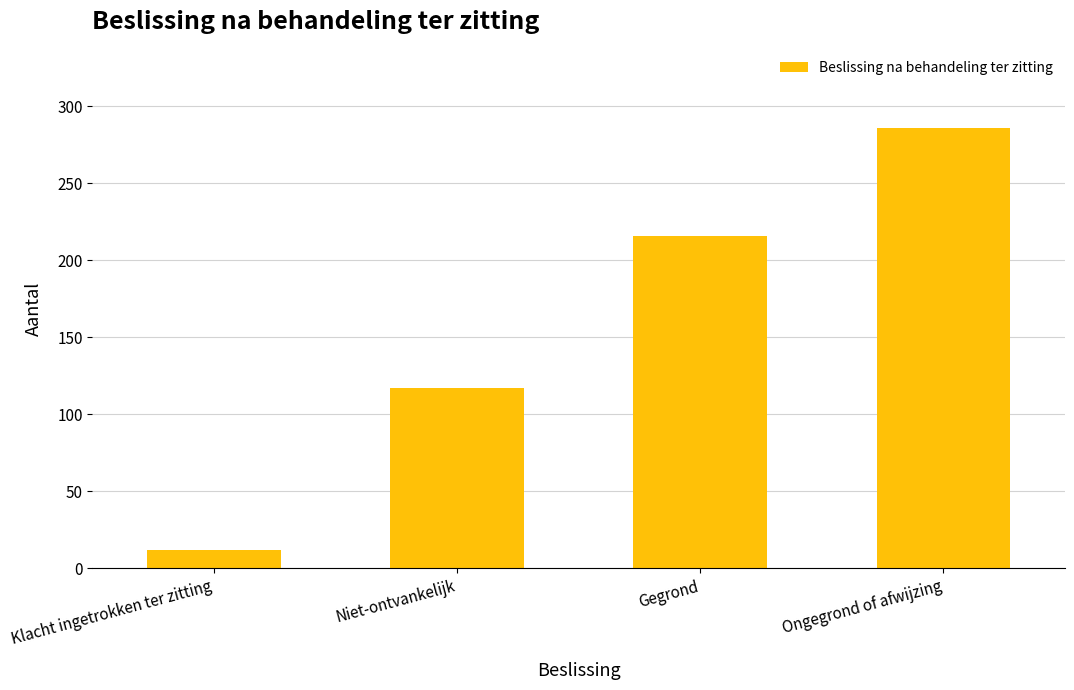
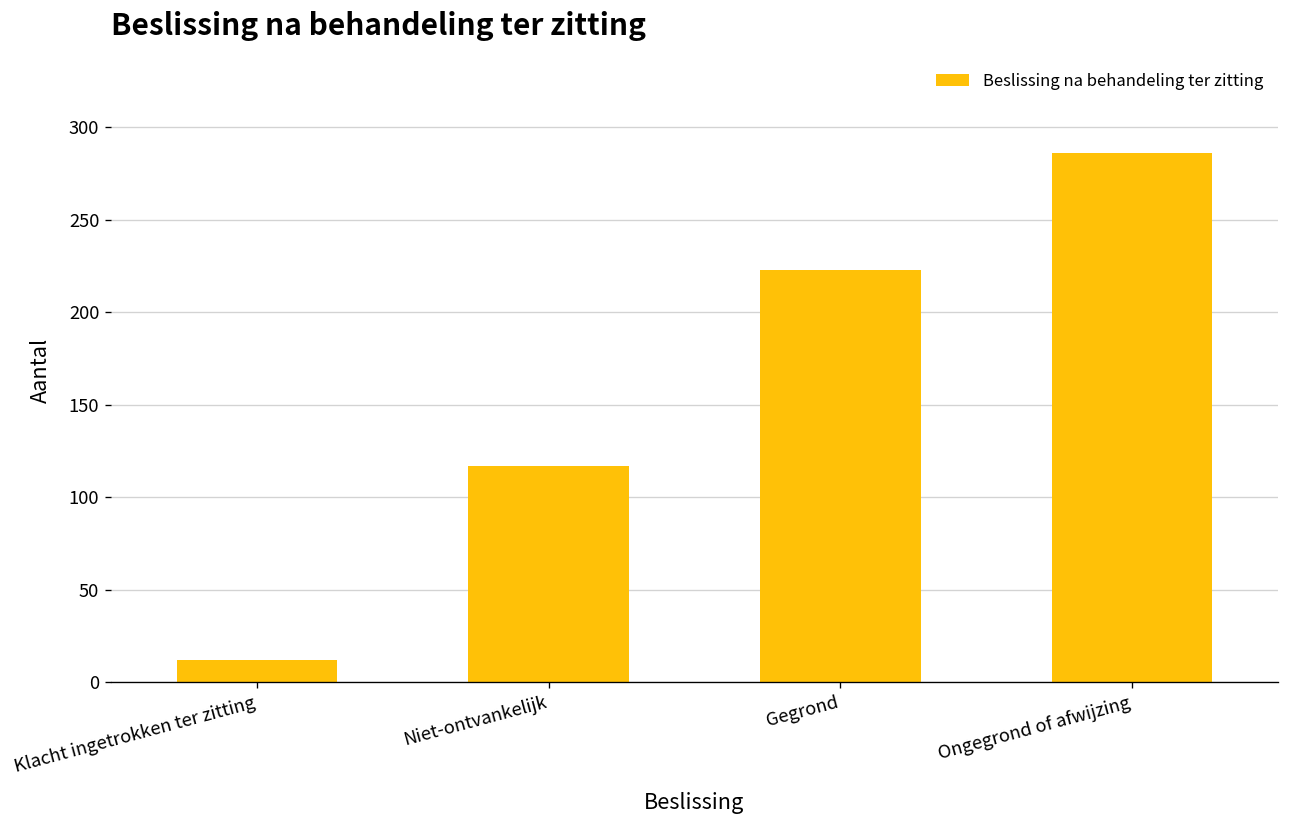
  {
    "Klacht ingetrokken ter zitting": 12,
    "Niet-ontvankelijk": 117,
-   "Gegrond": 216,
+   "Gegrond": 223,
    "Ongegrond of afwijzing": 286
  }
